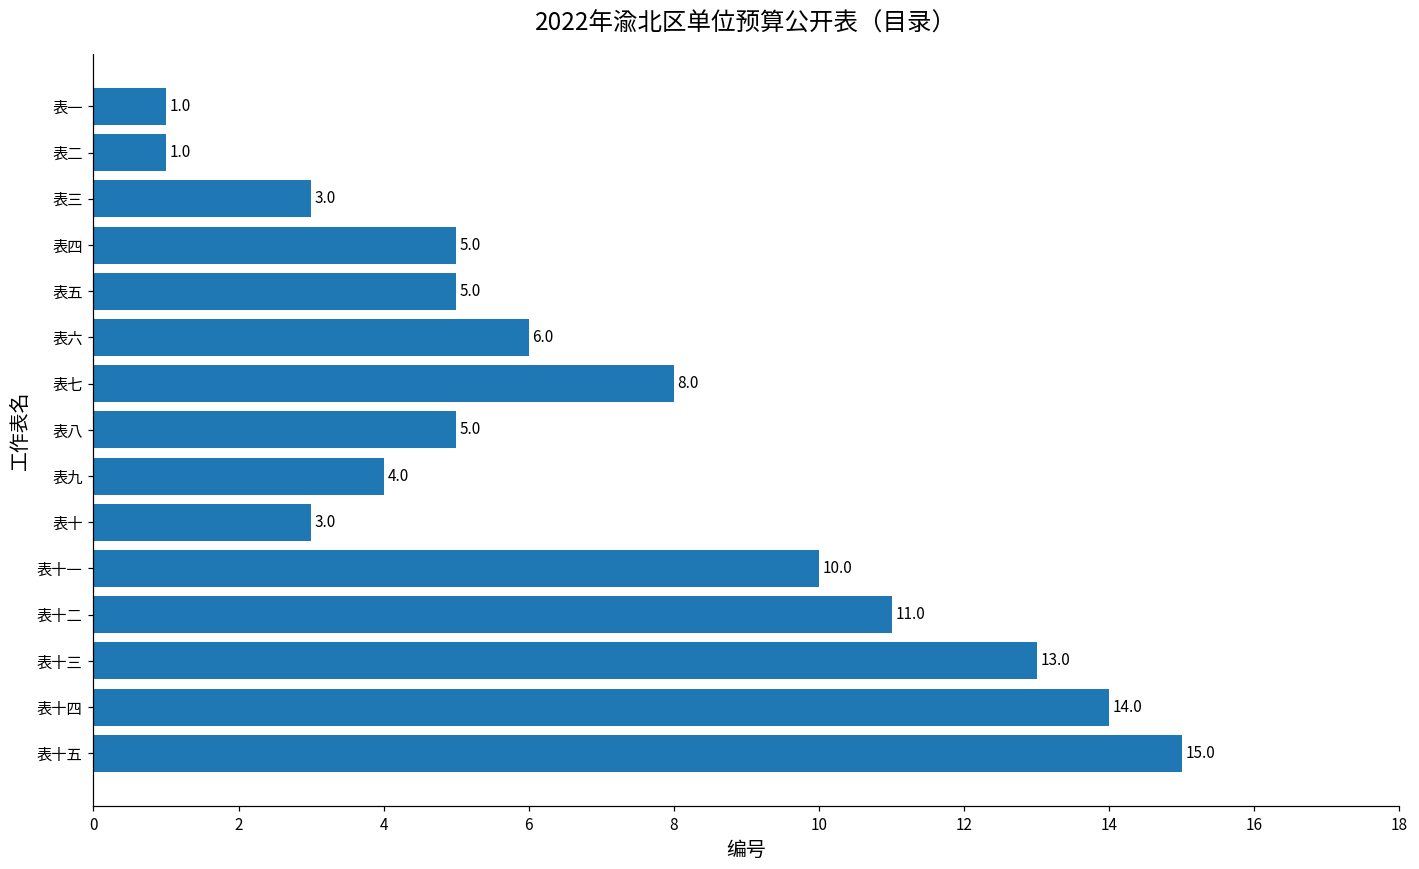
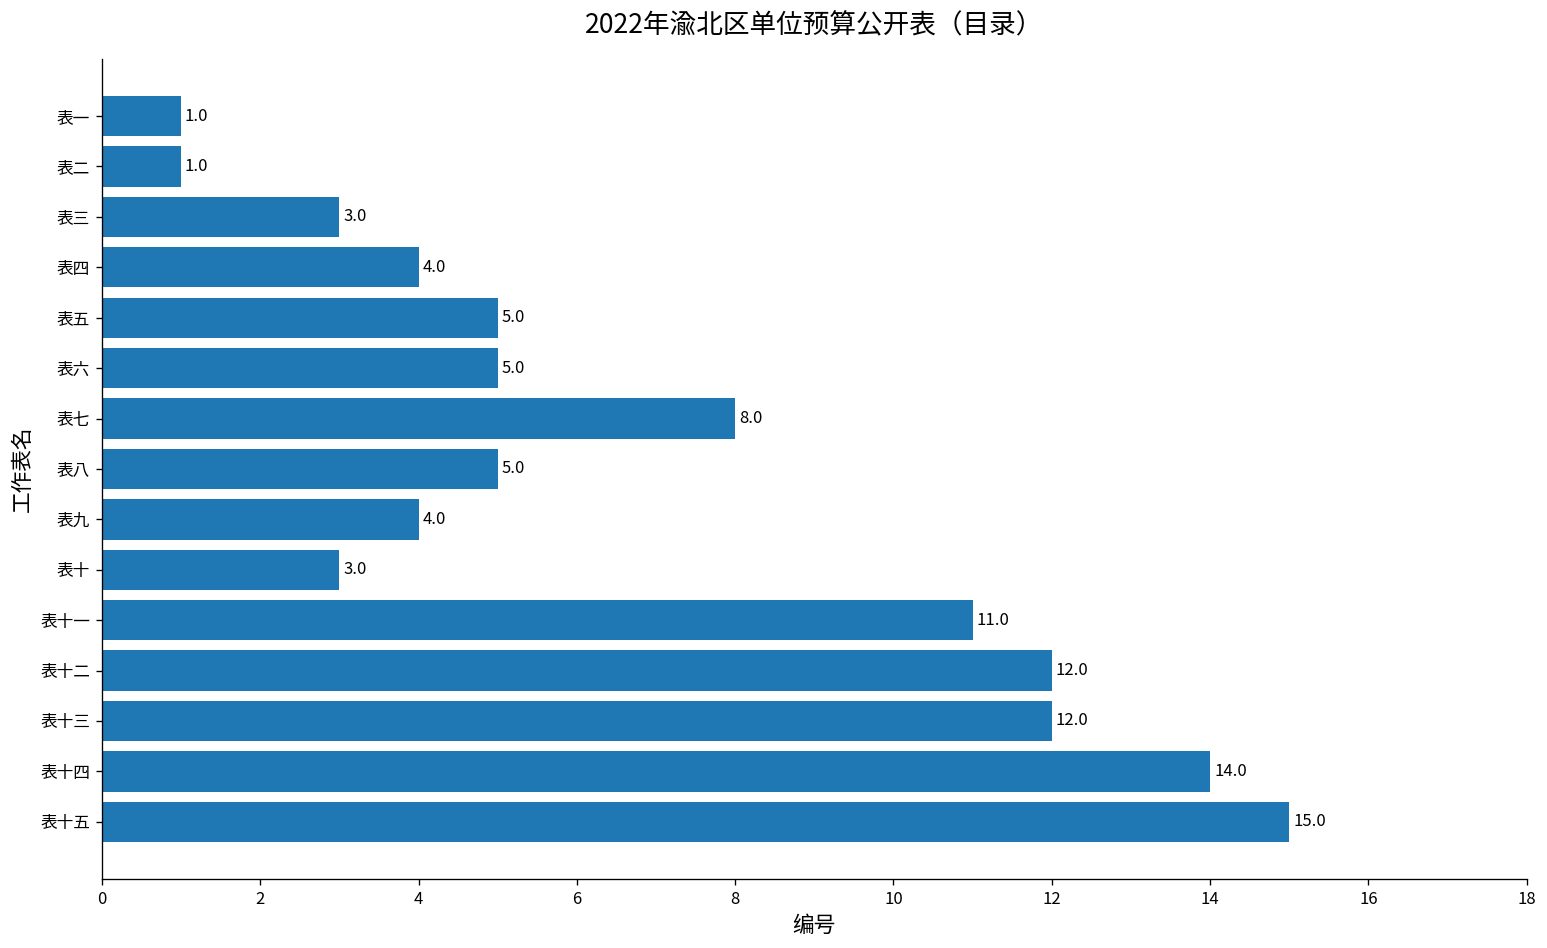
  {
    "表一": 1.0,
    "表二": 1.0,
    "表三": 3.0,
-   "表四": 5.0,
+   "表四": 4.0,
    "表五": 5.0,
-   "表六": 6.0,
+   "表六": 5.0,
    "表七": 8.0,
    "表八": 5.0,
    "表九": 4.0,
    "表十": 3.0,
-   "表十一": 10.0,
-   "表十二": 11.0,
-   "表十三": 13.0,
+   "表十一": 11.0,
+   "表十二": 12.0,
+   "表十三": 12.0,
    "表十四": 14.0,
    "表十五": 15.0
  }
